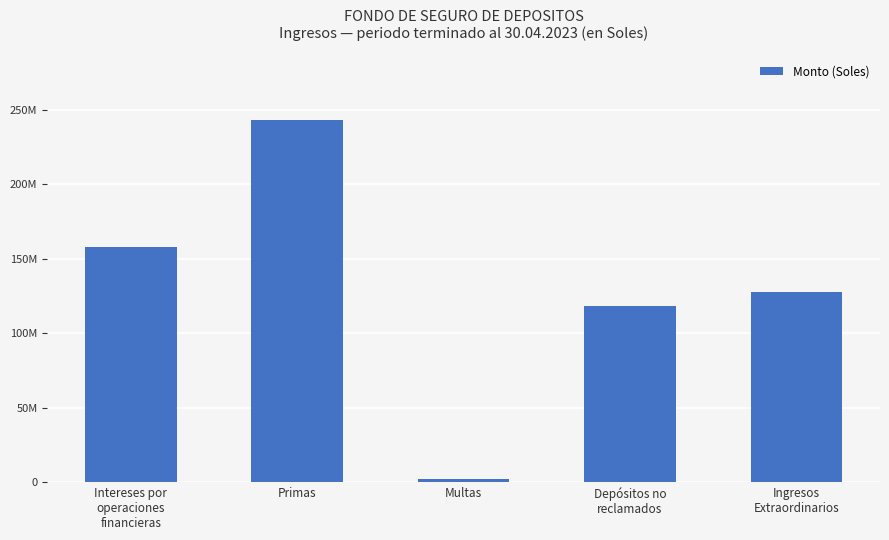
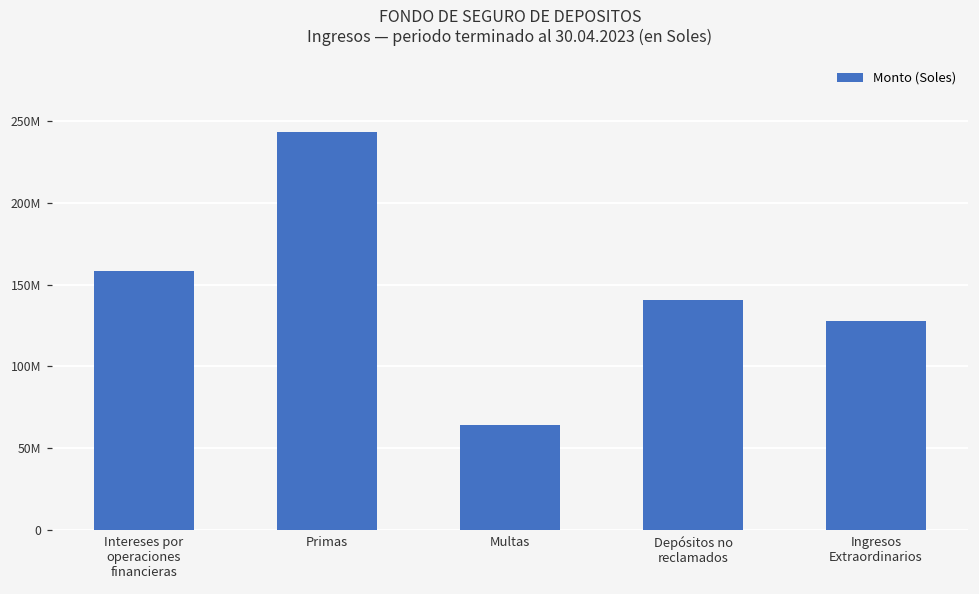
  {
    "Intereses por operaciones financieras": 158000000,
    "Primas": 243000000,
-   "Multas": 2000000,
-   "Depósitos no reclamados": 118000000,
+   "Multas": 64000000,
+   "Depósitos no reclamados": 140000000,
    "Ingresos Extraordinarios": 128000000
  }
